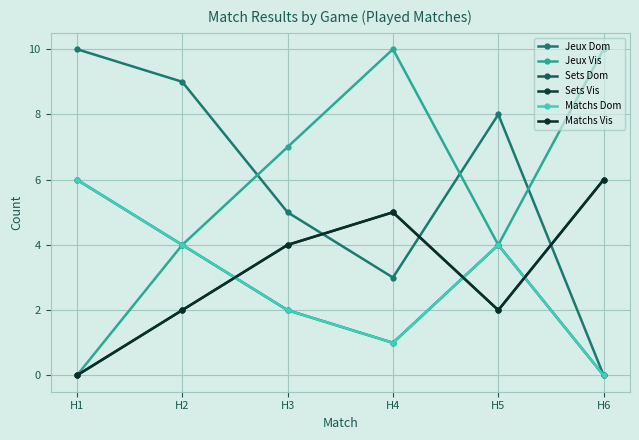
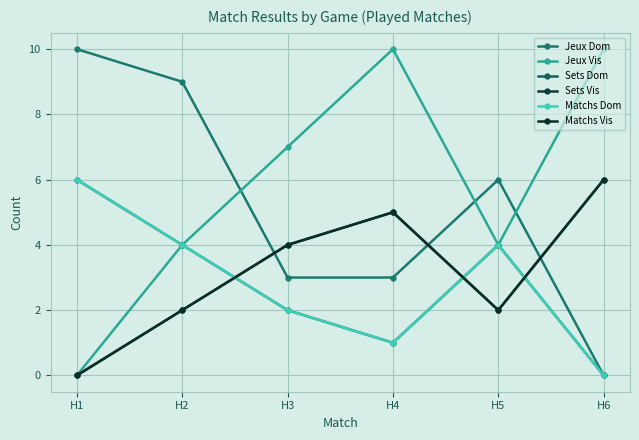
  {
    "Jeux Dom": {
      "H1": 10,
      "H2": 9,
-     "H3": 5,
+     "H3": 3,
      "H4": 3,
-     "H5": 8
+     "H5": 6
    },
    "Matchs Vis": {
      "H2": 2,
      "H3": 4,
      "H4": 5,
      "H5": 2,
      "H6": 6
    }
  }
